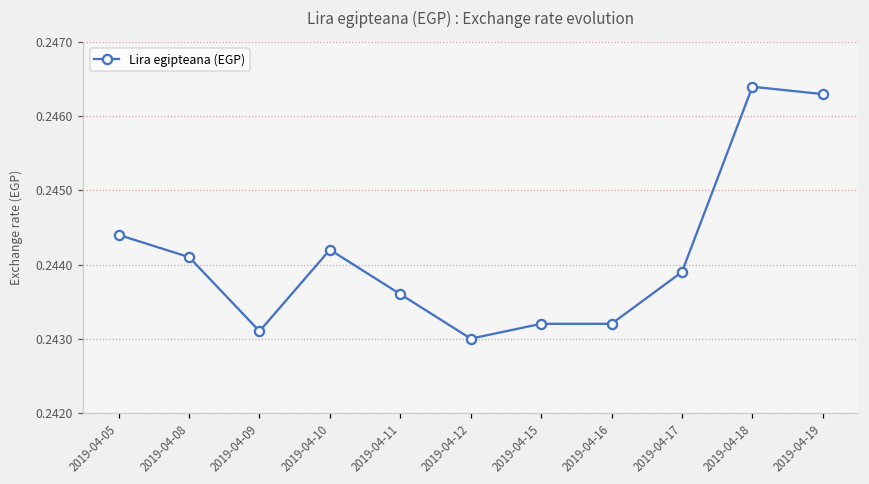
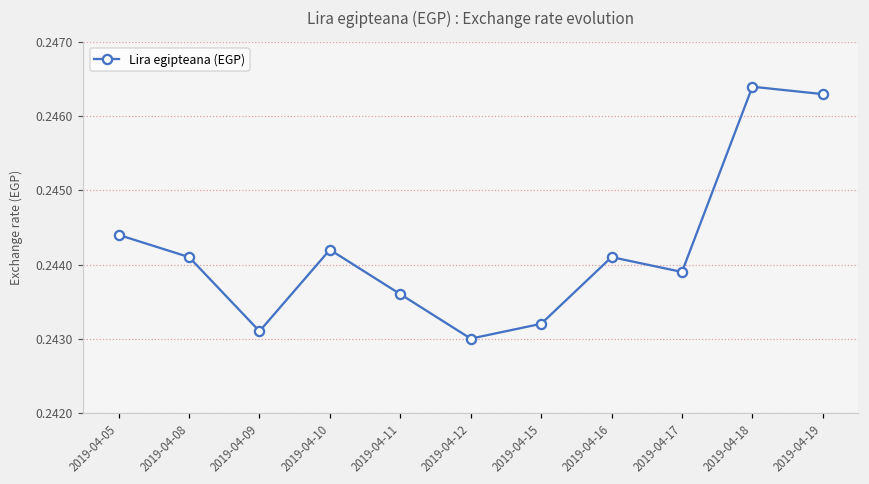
  {
    "2019-04-05": 0.2444,
    "2019-04-08": 0.2441,
    "2019-04-09": 0.2431,
    "2019-04-10": 0.2442,
    "2019-04-11": 0.2436,
    "2019-04-12": 0.2430,
    "2019-04-15": 0.2432,
-   "2019-04-16": 0.2432,
+   "2019-04-16": 0.2441,
    "2019-04-17": 0.2439,
    "2019-04-18": 0.2464,
    "2019-04-19": 0.2463
  }
